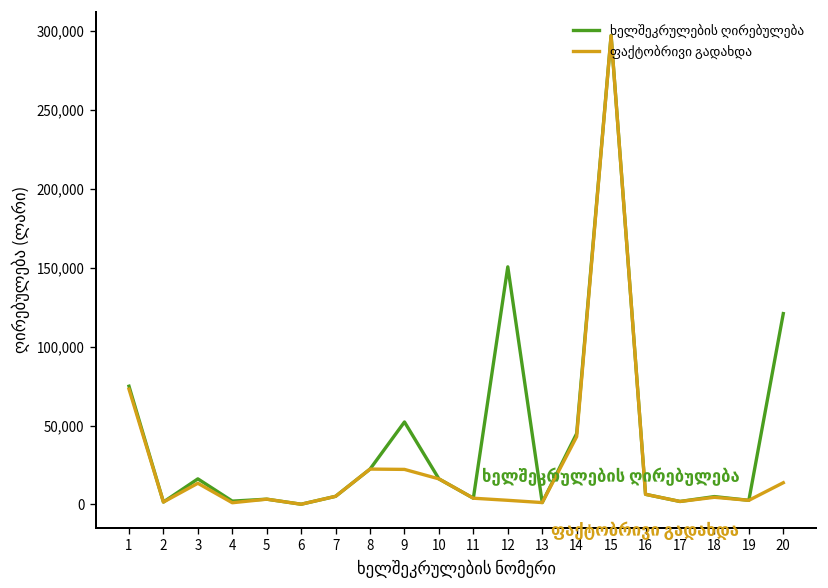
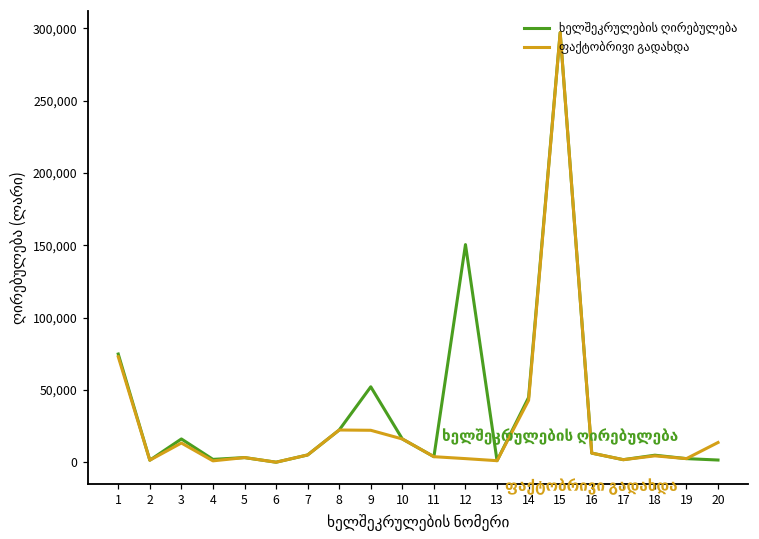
  {
    "ხელშეკრულების ღირებულება": {
      "3": "16,000",
      "9": "52,000",
      "12": "150,000",
      "14": "45,000",
-     "20": "121,000"
+     "20": "2,000"
    },
    "ფაქტობრივი გადახდა": {
      "3": "13,000",
      "9": "22,000",
      "12": "3,000",
      "14": "43,000",
      "20": "14,000"
    }
  }
